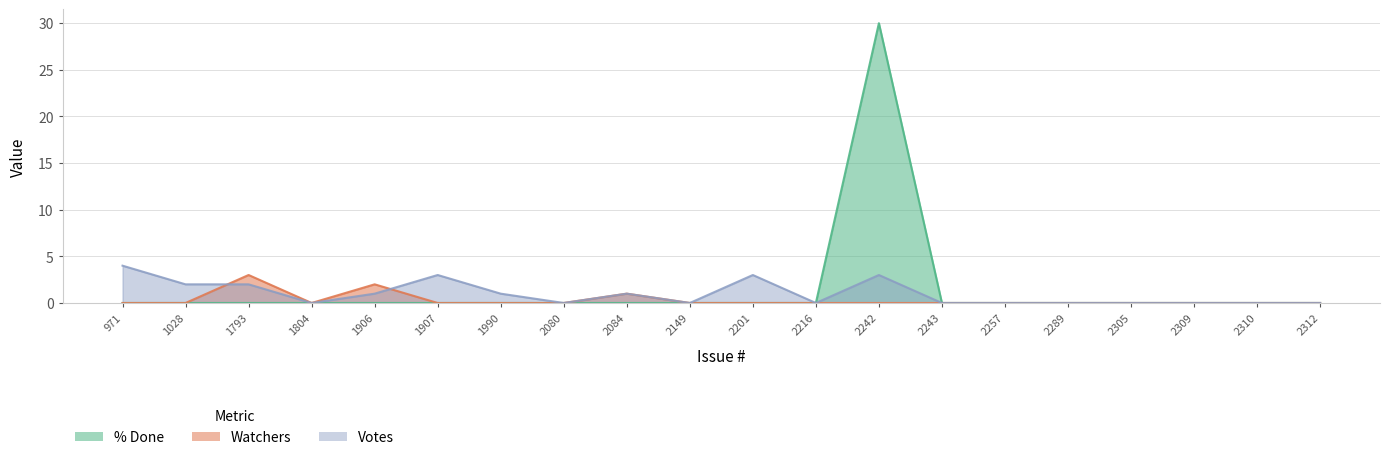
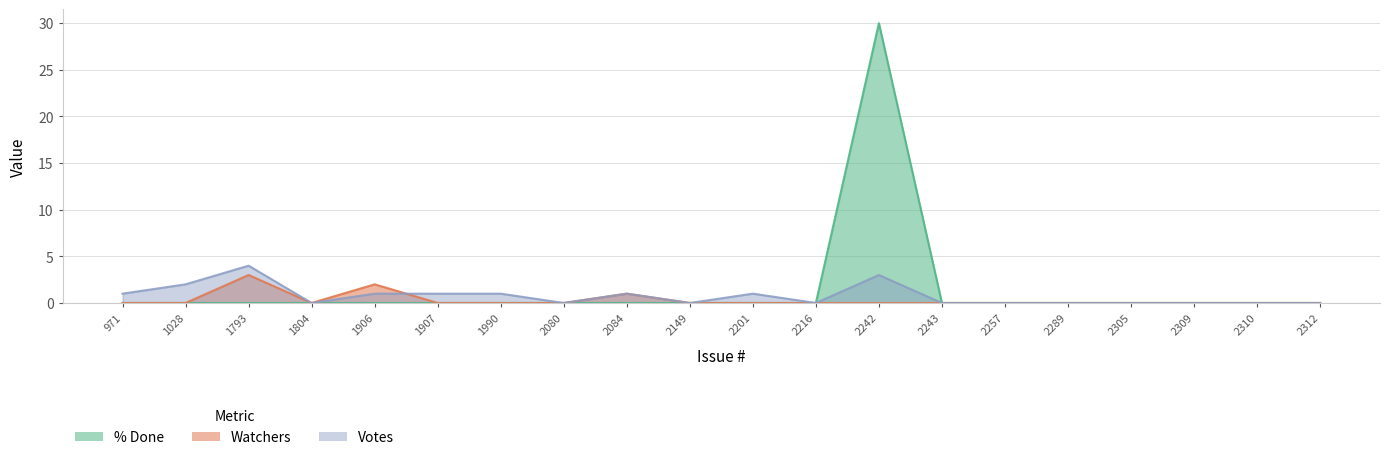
  {
    "% Done": {
      "1793": 0,
      "1906": 0,
      "2084": 0,
      "2242": 30
    },
    "Watchers": {
      "1793": 3,
      "1906": 2,
      "2242": 0
    },
    "Votes": {
-     "971": 4,
+     "971": 1,
      "1028": 2,
-     "1793": 2,
+     "1793": 4,
      "1906": 1,
-     "1907": 3,
+     "1907": 1,
      "1990": 1,
-     "2201": 3,
+     "2201": 1,
      "2242": 3
    }
  }
